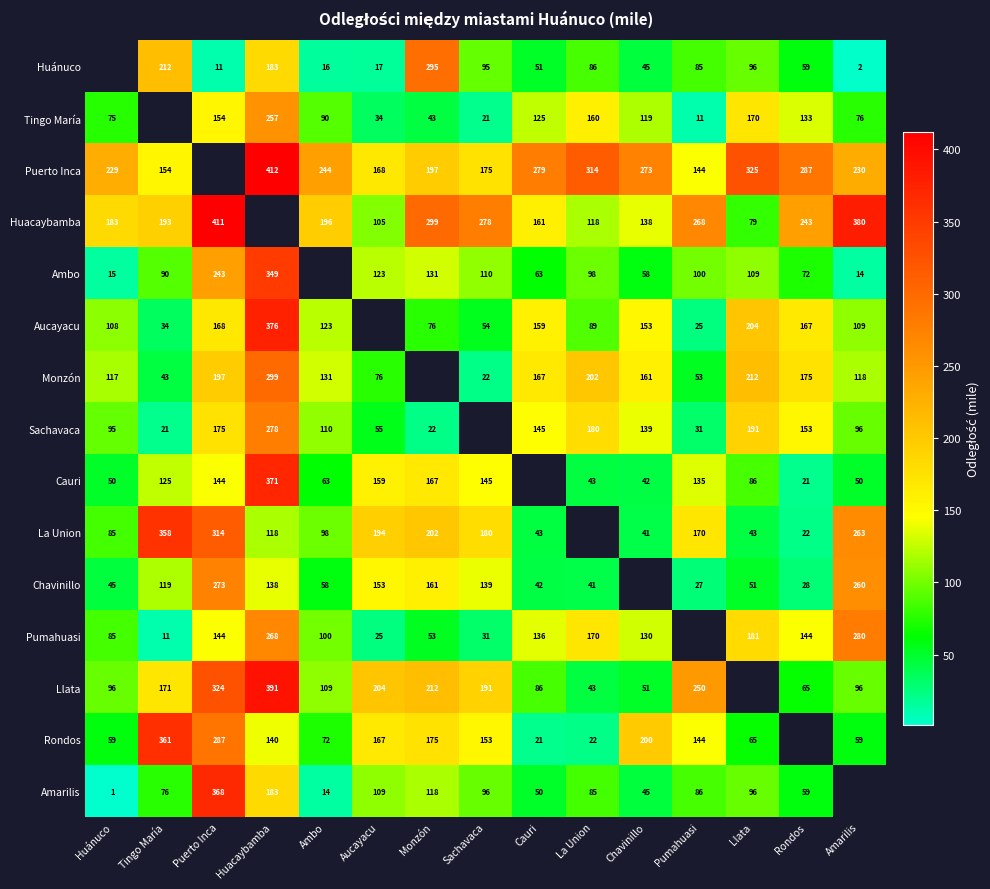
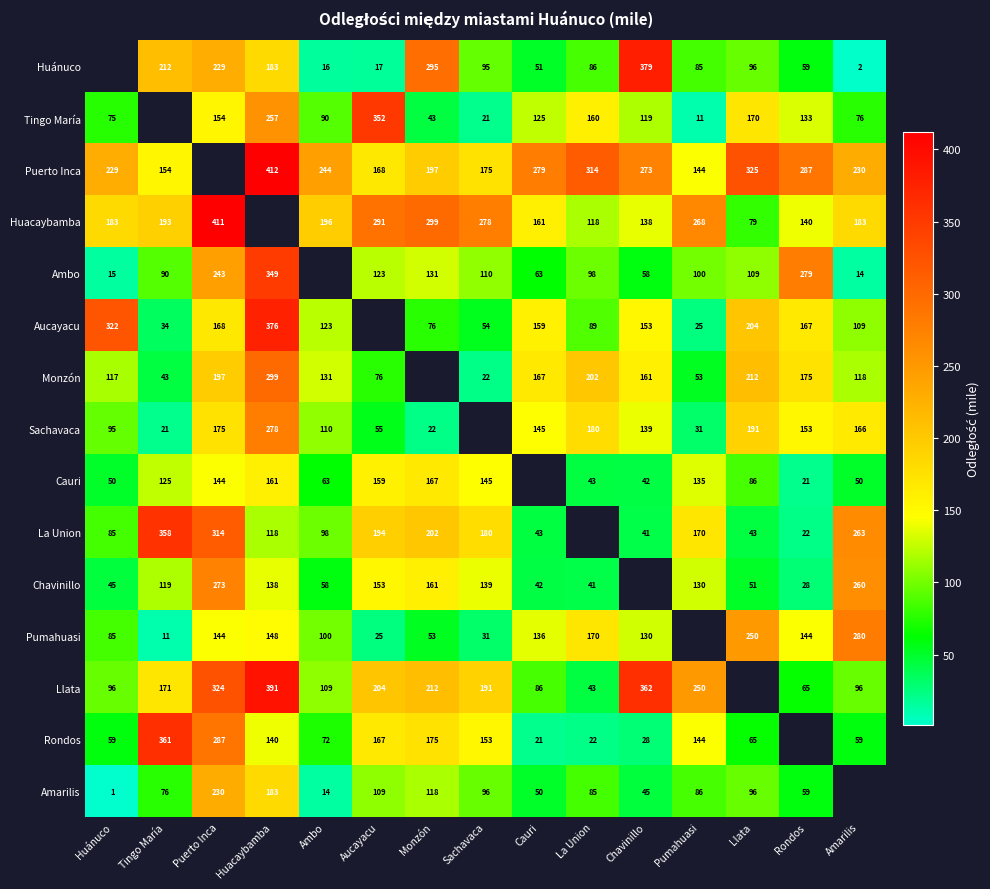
  {
    "Huánuco": {
      "Tingo María": 212,
-     "Puerto Inca": 11,
+     "Puerto Inca": 229,
      "Huacaybamba": 183,
      "Ambo": 16,
      "Aucayacu": 17,
      "Monzón": 295,
      "Sachavaca": 95,
      "Cauri": 51,
      "La Union": 86,
-     "Chavinillo": 45,
+     "Chavinillo": 379,
      "Pumahuasi": 85,
      "Llata": 96,
      "Rondos": 59,
      "Amarilis": 2
    },
    "Tingo María": {
      "Huánuco": 75,
      "Puerto Inca": 154,
      "Huacaybamba": 257,
      "Ambo": 90,
-     "Aucayacu": 34,
+     "Aucayacu": 352,
      "Monzón": 43,
      "Sachavaca": 21,
      "Cauri": 125,
      "La Union": 160,
      "Chavinillo": 119,
      "Pumahuasi": 11,
      "Llata": 170,
      "Rondos": 133,
      "Amarilis": 76
    },
    "Huacaybamba": {
      "Huánuco": 183,
      "Tingo María": 193,
      "Puerto Inca": 411,
      "Ambo": 196,
-     "Aucayacu": 105,
+     "Aucayacu": 291,
      "Monzón": 299,
      "Sachavaca": 278,
      "Cauri": 161,
      "La Union": 118,
      "Chavinillo": 138,
      "Pumahuasi": 268,
      "Llata": 79,
-     "Rondos": 243,
-     "Amarilis": 380
+     "Rondos": 140,
+     "Amarilis": 183
    },
    "Ambo": {
      "Huánuco": 15,
      "Tingo María": 90,
      "Puerto Inca": 243,
      "Huacaybamba": 349,
      "Aucayacu": 123,
      "Monzón": 131,
      "Sachavaca": 110,
      "Cauri": 63,
      "La Union": 98,
      "Chavinillo": 58,
      "Pumahuasi": 100,
      "Llata": 109,
-     "Rondos": 72,
+     "Rondos": 279,
      "Amarilis": 14
    },
    "Aucayacu": {
-     "Huánuco": 108,
+     "Huánuco": 322,
      "Tingo María": 34,
      "Puerto Inca": 168,
      "Huacaybamba": 376,
      "Ambo": 123,
      "Monzón": 76,
      "Sachavaca": 54,
      "Cauri": 159,
      "La Union": 89,
      "Chavinillo": 153,
      "Pumahuasi": 25,
      "Llata": 204,
      "Rondos": 167,
      "Amarilis": 109
    },
    "Sachavaca": {
      "Huánuco": 95,
      "Tingo María": 21,
      "Puerto Inca": 175,
      "Huacaybamba": 278,
      "Ambo": 110,
      "Aucayacu": 55,
      "Monzón": 22,
      "Cauri": 145,
      "La Union": 180,
      "Chavinillo": 139,
      "Pumahuasi": 31,
      "Llata": 191,
      "Rondos": 153,
-     "Amarilis": 96
+     "Amarilis": 166
    },
    "Cauri": {
      "Huánuco": 50,
      "Tingo María": 125,
      "Puerto Inca": 144,
-     "Huacaybamba": 371,
+     "Huacaybamba": 161,
      "Ambo": 63,
      "Aucayacu": 159,
      "Monzón": 167,
      "Sachavaca": 145,
      "La Union": 43,
      "Chavinillo": 42,
      "Pumahuasi": 135,
      "Llata": 86,
      "Rondos": 21,
      "Amarilis": 50
    },
    "Chavinillo": {
      "Huánuco": 45,
      "Tingo María": 119,
      "Puerto Inca": 273,
      "Huacaybamba": 138,
      "Ambo": 58,
      "Aucayacu": 153,
      "Monzón": 161,
      "Sachavaca": 139,
      "Cauri": 42,
      "La Union": 41,
-     "Pumahuasi": 27,
+     "Pumahuasi": 130,
      "Llata": 51,
      "Rondos": 28,
      "Amarilis": 260
    },
    "Pumahuasi": {
      "Huánuco": 85,
      "Tingo María": 11,
      "Puerto Inca": 144,
-     "Huacaybamba": 268,
+     "Huacaybamba": 148,
      "Ambo": 100,
      "Aucayacu": 25,
      "Monzón": 53,
      "Sachavaca": 31,
      "Cauri": 136,
      "La Union": 170,
      "Chavinillo": 130,
-     "Llata": 181,
+     "Llata": 250,
      "Rondos": 144,
      "Amarilis": 280
    },
    "Llata": {
      "Huánuco": 96,
      "Tingo María": 171,
      "Puerto Inca": 324,
      "Huacaybamba": 391,
      "Ambo": 109,
      "Aucayacu": 204,
      "Monzón": 212,
      "Sachavaca": 191,
      "Cauri": 86,
      "La Union": 43,
-     "Chavinillo": 51,
+     "Chavinillo": 362,
      "Pumahuasi": 250,
      "Rondos": 65,
      "Amarilis": 96
    },
    "Rondos": {
      "Huánuco": 59,
      "Tingo María": 361,
      "Puerto Inca": 287,
      "Huacaybamba": 140,
      "Ambo": 72,
      "Aucayacu": 167,
      "Monzón": 175,
      "Sachavaca": 153,
      "Cauri": 21,
      "La Union": 22,
-     "Chavinillo": 200,
+     "Chavinillo": 28,
      "Pumahuasi": 144,
      "Llata": 65,
      "Amarilis": 59
    },
    "Amarilis": {
      "Huánuco": 1,
      "Tingo María": 76,
-     "Puerto Inca": 368,
+     "Puerto Inca": 230,
      "Huacaybamba": 183,
      "Ambo": 14,
      "Aucayacu": 109,
      "Monzón": 118,
      "Sachavaca": 96,
      "Cauri": 50,
      "La Union": 85,
      "Chavinillo": 45,
      "Pumahuasi": 86,
      "Llata": 96,
      "Rondos": 59
    }
  }
